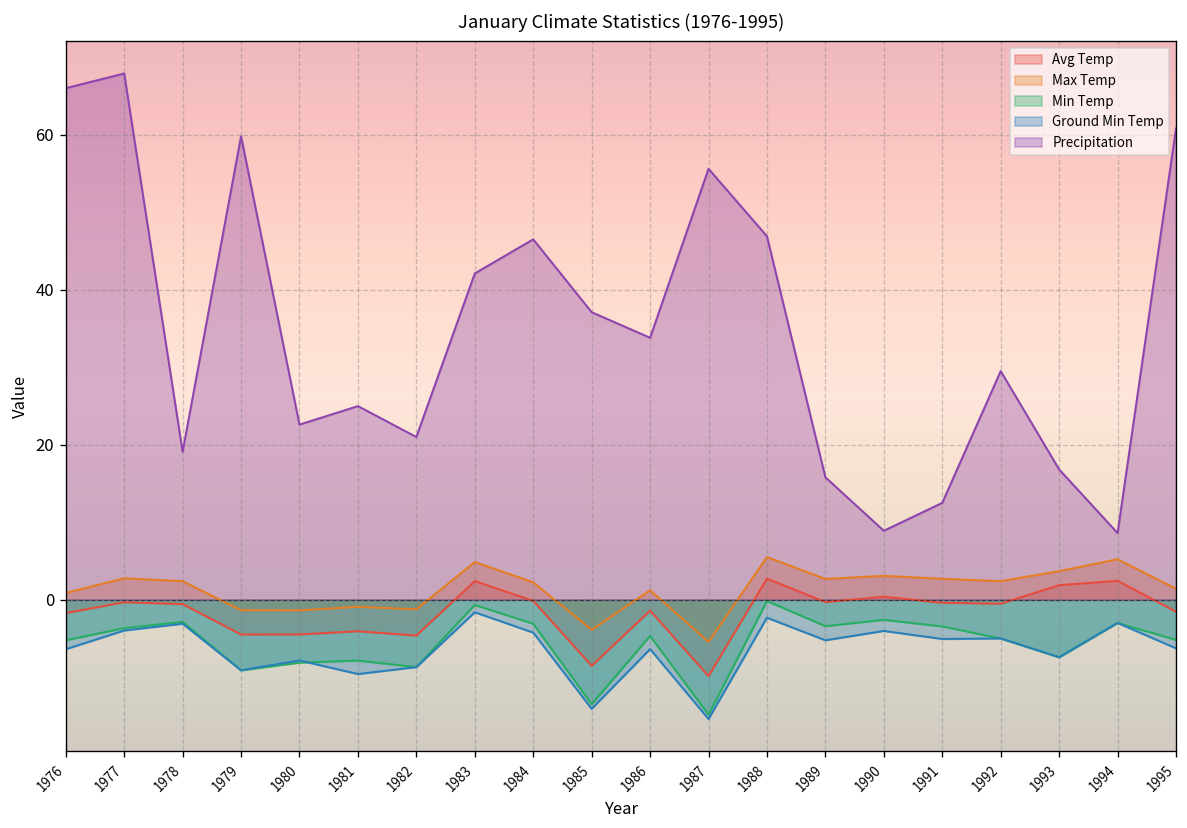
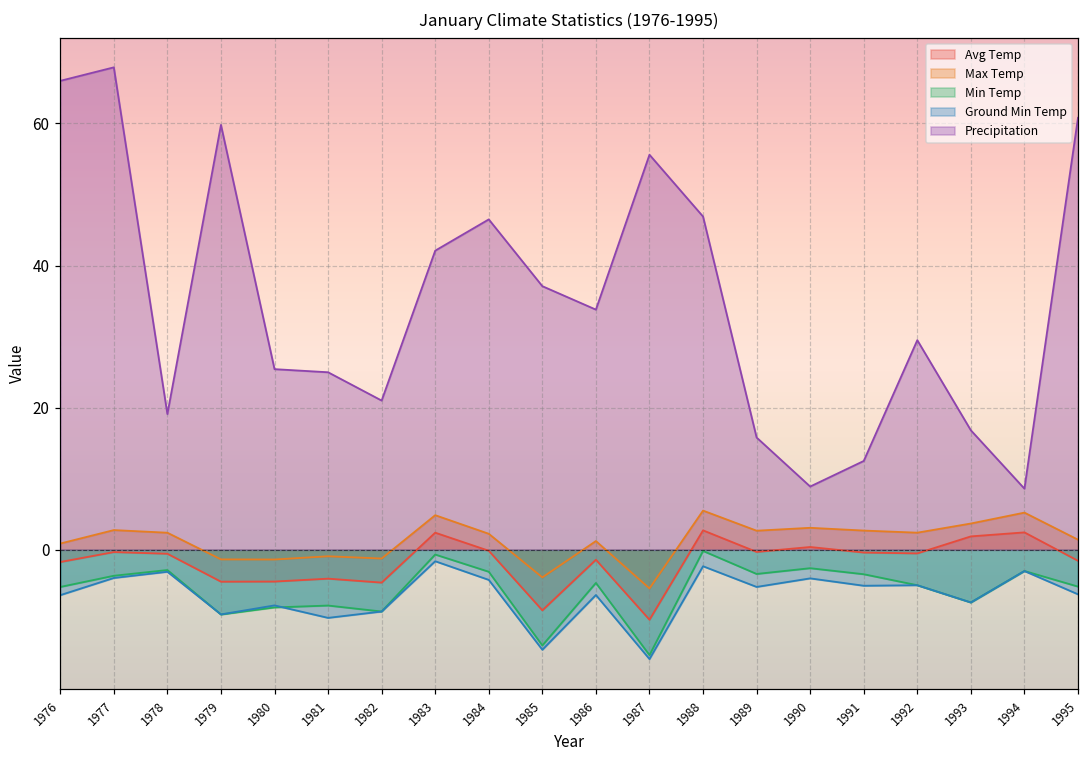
  {
    "Precipitation": {
      "1976": 66,
      "1977": 68,
      "1978": 19,
      "1979": 60,
-     "1980": 23,
+     "1980": 25,
      "1981": 25,
      "1982": 21,
      "1983": 42,
      "1984": 46,
      "1985": 37,
      "1986": 34,
      "1987": 56,
      "1988": 47,
      "1989": 16,
      "1990": 9,
      "1991": 13,
      "1992": 30,
      "1993": 17,
      "1994": 9,
      "1995": 61
    }
  }
